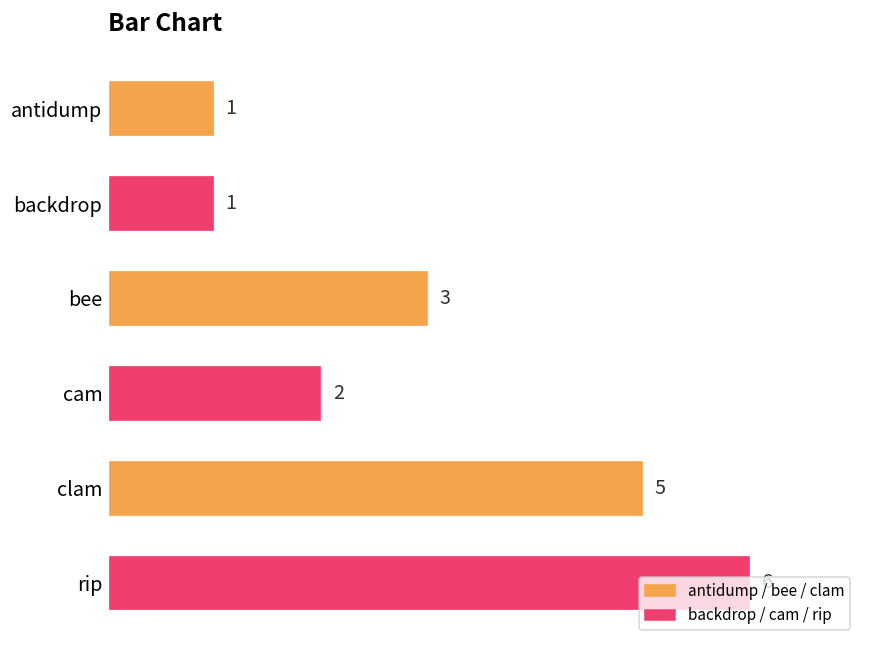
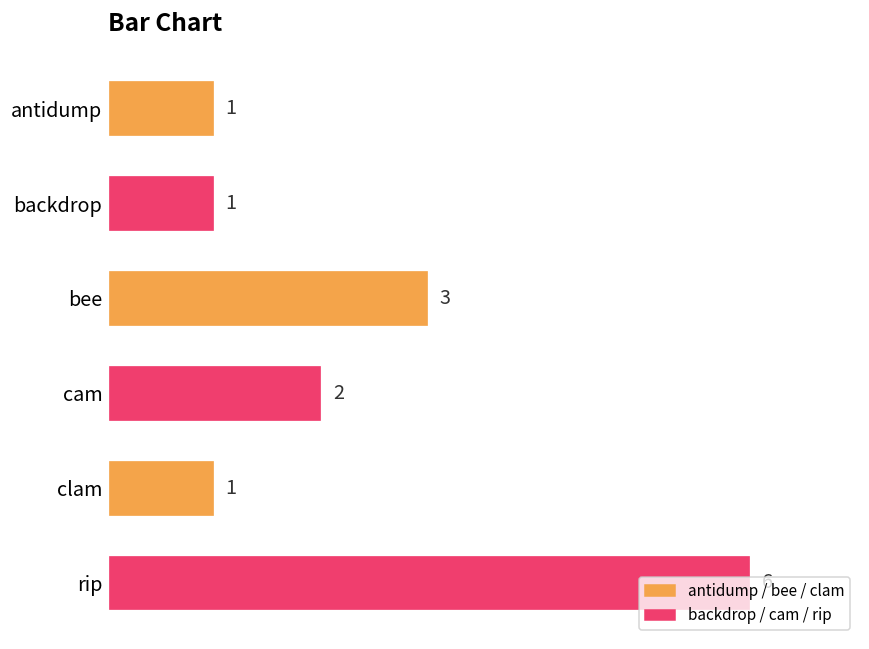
  {
    "antidump": 1,
    "backdrop": 1,
    "bee": 3,
    "cam": 2,
-   "clam": 5
+   "clam": 1
  }
